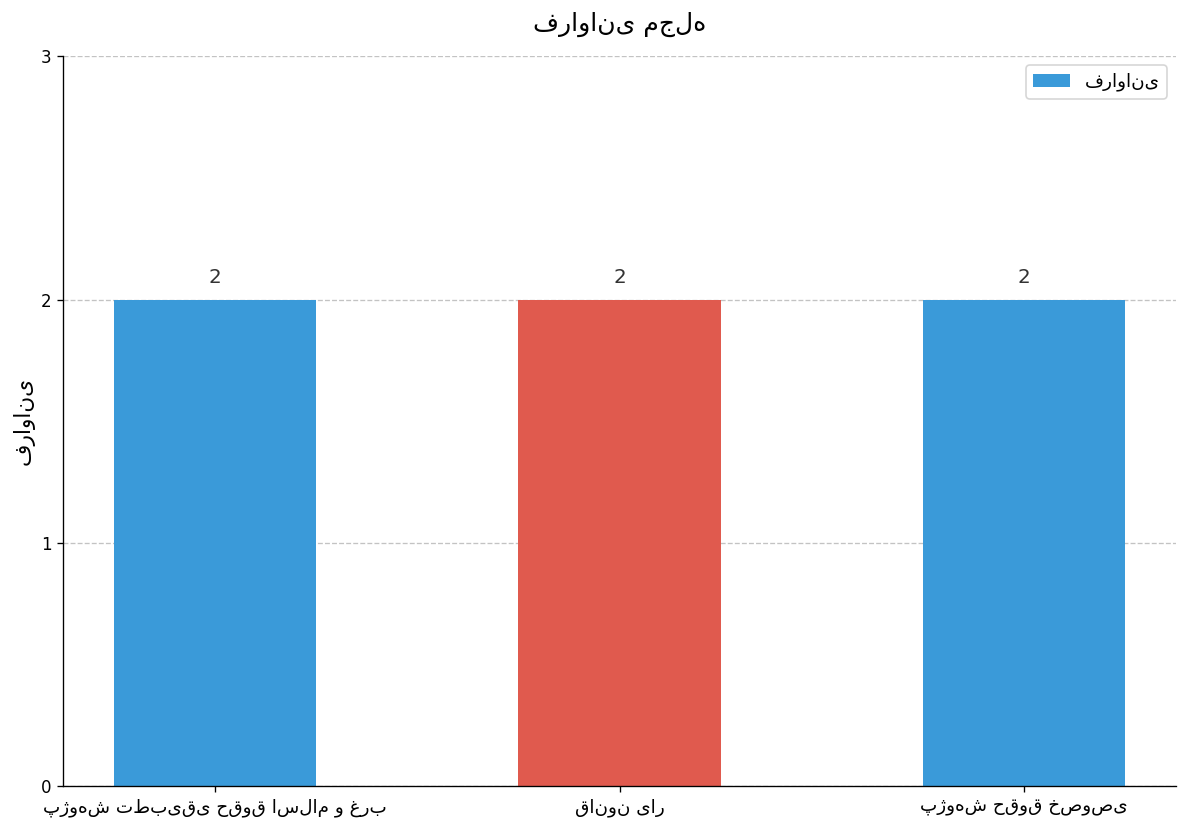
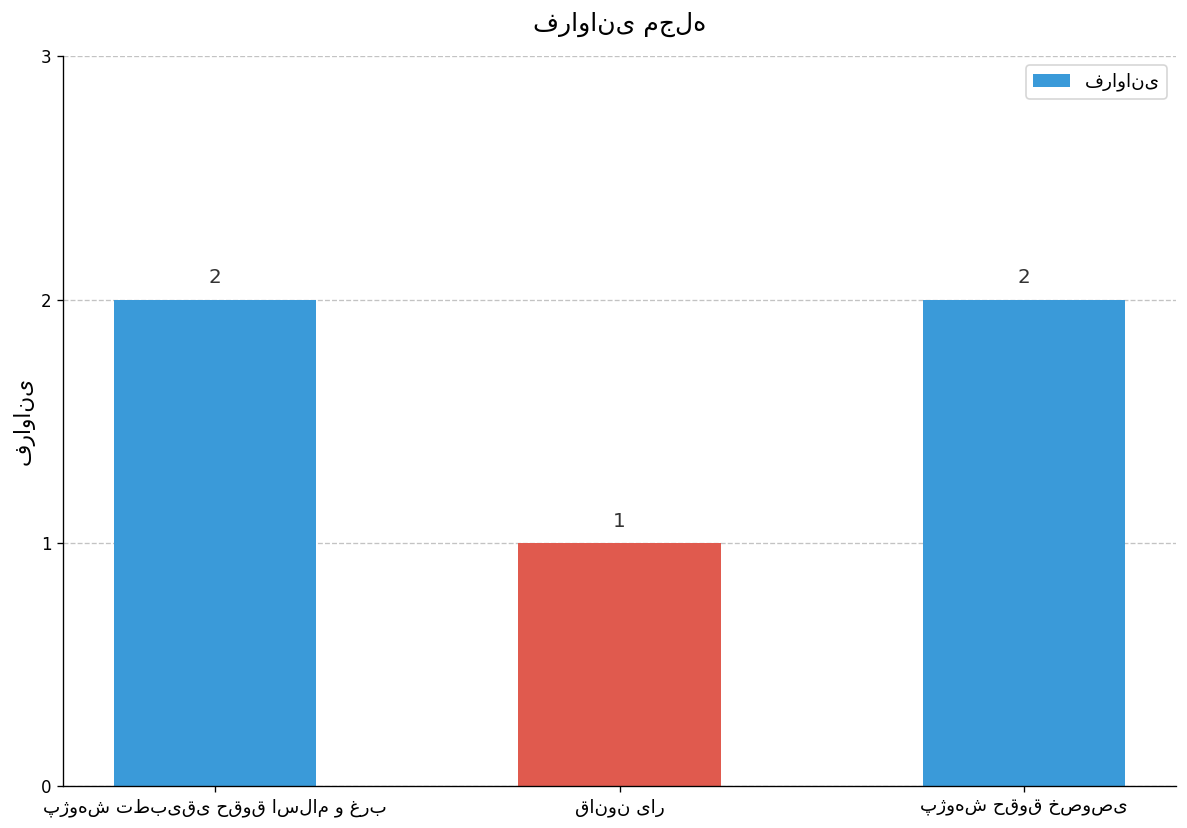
  {
    "پژوهش تطبیقی حقوق اسلام و غرب": 2,
-   "قانون یار": 2,
+   "قانون یار": 1,
    "پژوهش حقوق خصوصی": 2
  }
